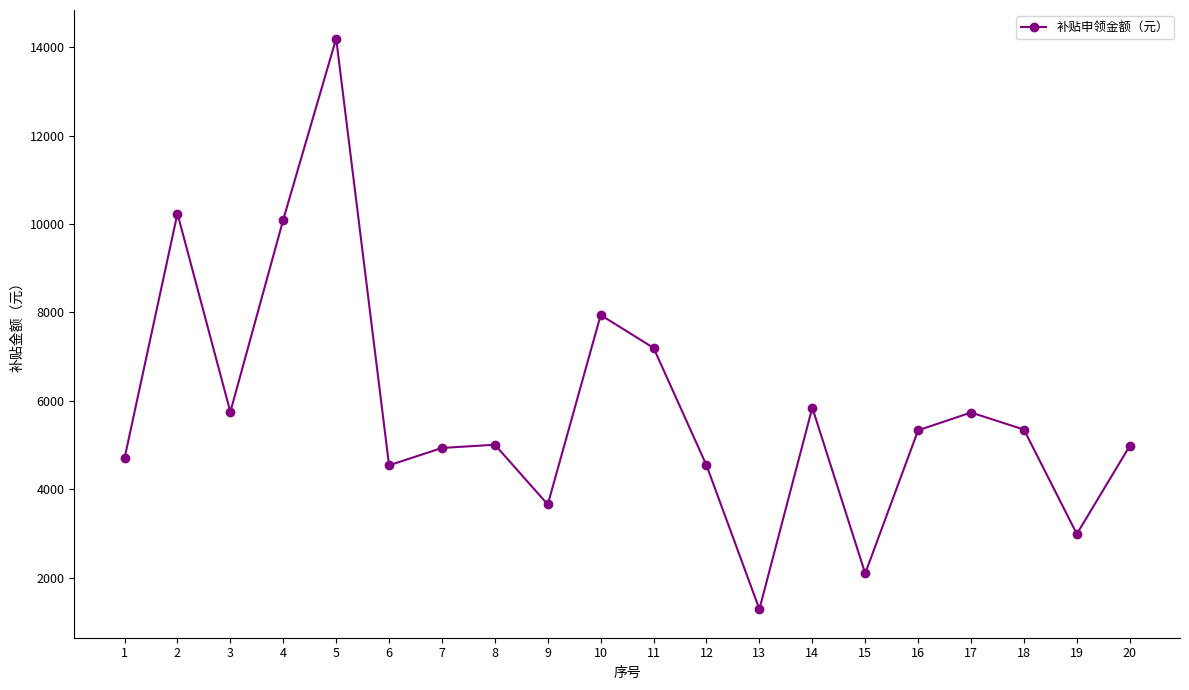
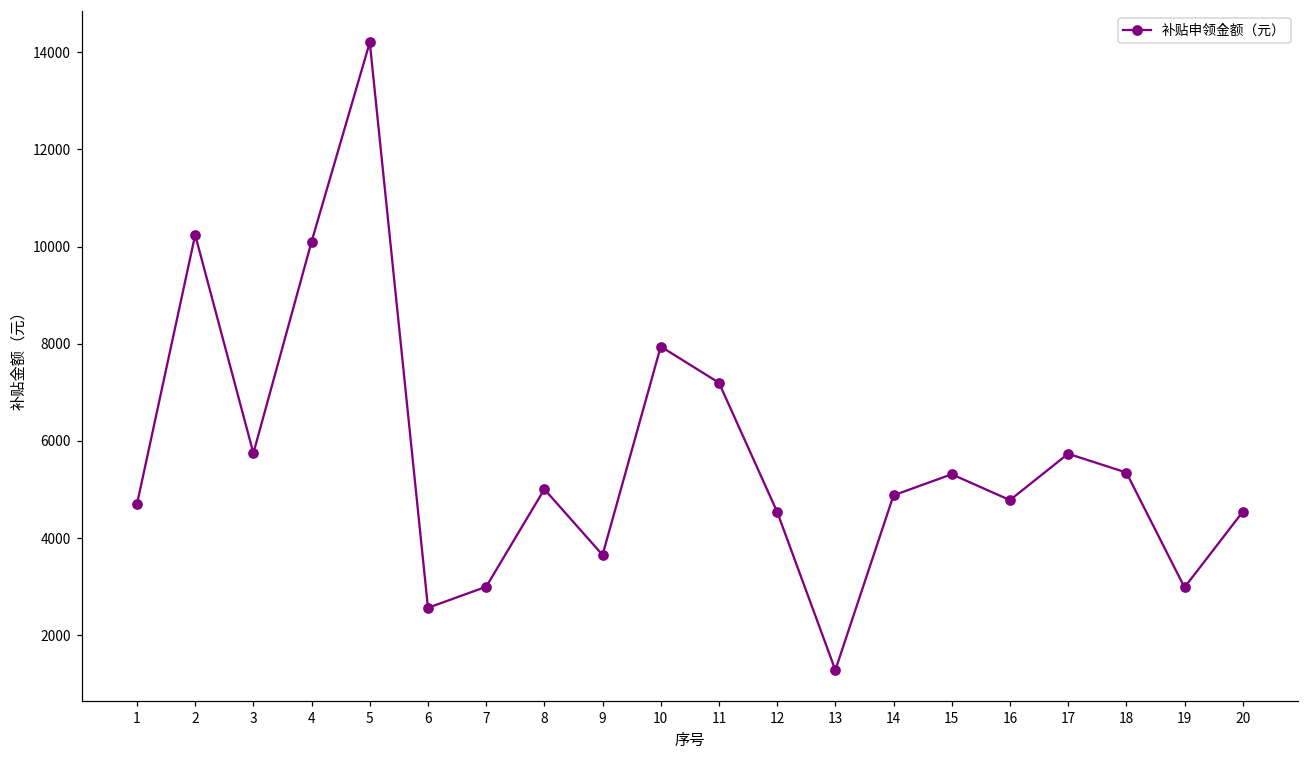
  {
    "1": 4700,
    "2": 10200,
    "3": 5700,
    "4": 10100,
    "5": 14200,
-   "6": 4500,
-   "7": 4900,
+   "6": 2600,
+   "7": 3000,
    "8": 5000,
    "9": 3700,
    "10": 7900,
    "11": 7200,
    "12": 4500,
    "13": 1300,
-   "14": 5800,
-   "15": 2100,
-   "16": 5300,
+   "14": 4900,
+   "15": 5300,
+   "16": 4800,
    "17": 5700,
    "18": 5300,
    "19": 3000,
-   "20": 5000
+   "20": 4500
  }
